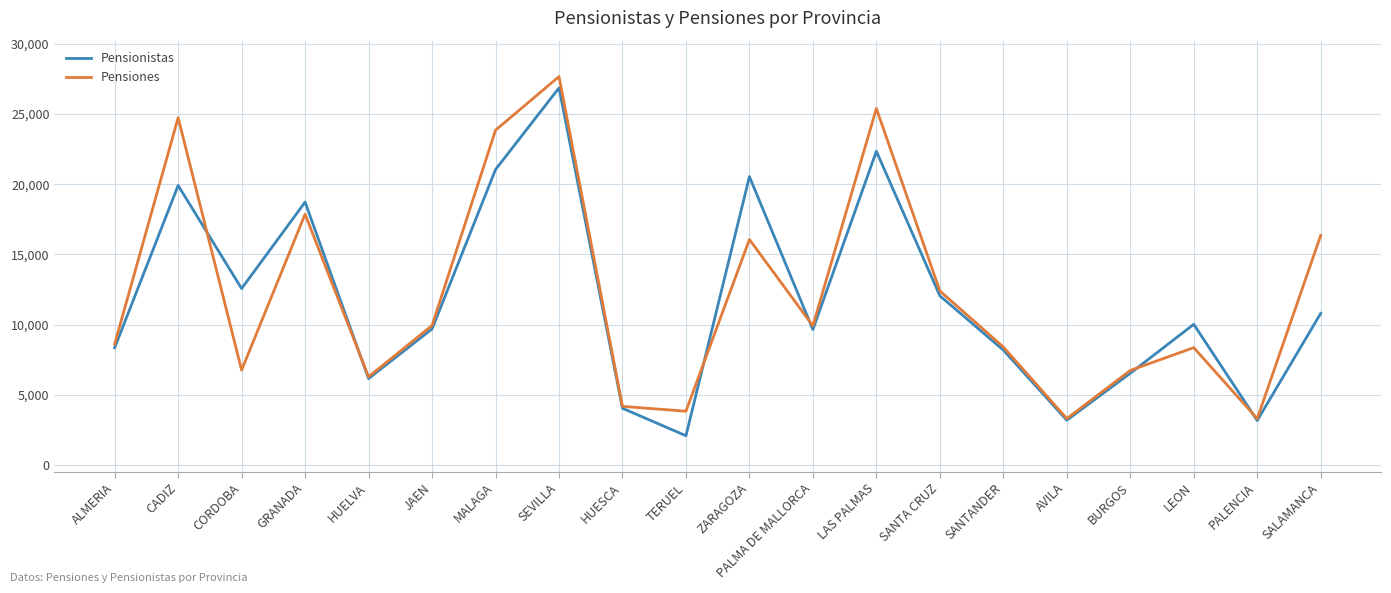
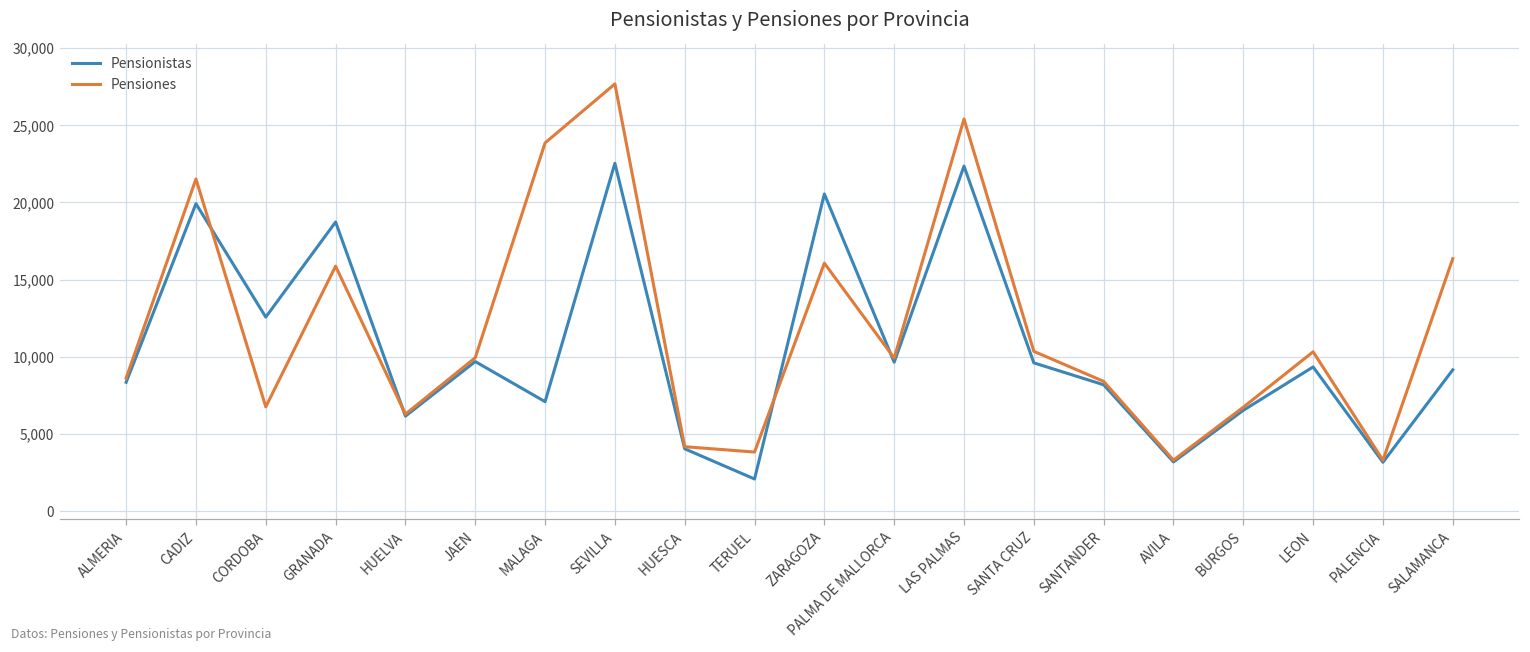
  {
    "Pensionistas": {
      "ALMERIA": "8,300",
      "CADIZ": "19,900",
      "CORDOBA": "12,600",
      "GRANADA": "18,700",
      "JAEN": "9,700",
-     "MALAGA": "21,000",
-     "SEVILLA": "26,900",
+     "MALAGA": "7,100",
+     "SEVILLA": "22,500",
      "TERUEL": "2,100",
      "ZARAGOZA": "20,500",
      "PALMA DE MALLORCA": "9,600",
      "LAS PALMAS": "22,400",
-     "SANTA CRUZ": "12,100",
+     "SANTA CRUZ": "9,600",
      "SANTANDER": "8,200",
      "BURGOS": "6,500",
-     "LEON": "10,000",
-     "SALAMANCA": "10,800"
+     "LEON": "9,300",
+     "SALAMANCA": "9,200"
    },
    "Pensiones": {
      "ALMERIA": "8,600",
-     "CADIZ": "24,700",
+     "CADIZ": "21,500",
      "CORDOBA": "6,800",
-     "GRANADA": "17,900",
+     "GRANADA": "15,900",
      "JAEN": "9,900",
      "MALAGA": "23,900",
      "SEVILLA": "27,700",
      "TERUEL": "3,800",
      "ZARAGOZA": "16,100",
      "PALMA DE MALLORCA": "9,900",
      "LAS PALMAS": "25,400",
-     "SANTA CRUZ": "12,400",
+     "SANTA CRUZ": "10,400",
      "SANTANDER": "8,400",
      "BURGOS": "6,700",
-     "LEON": "8,400",
+     "LEON": "10,300",
      "SALAMANCA": "16,400"
    }
  }
